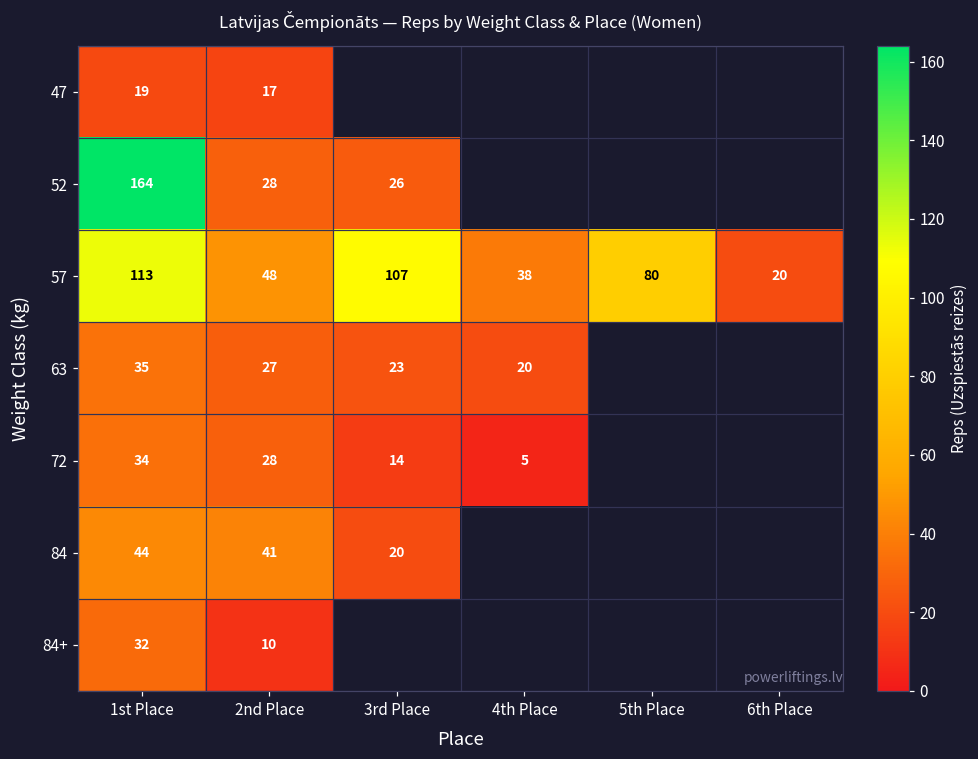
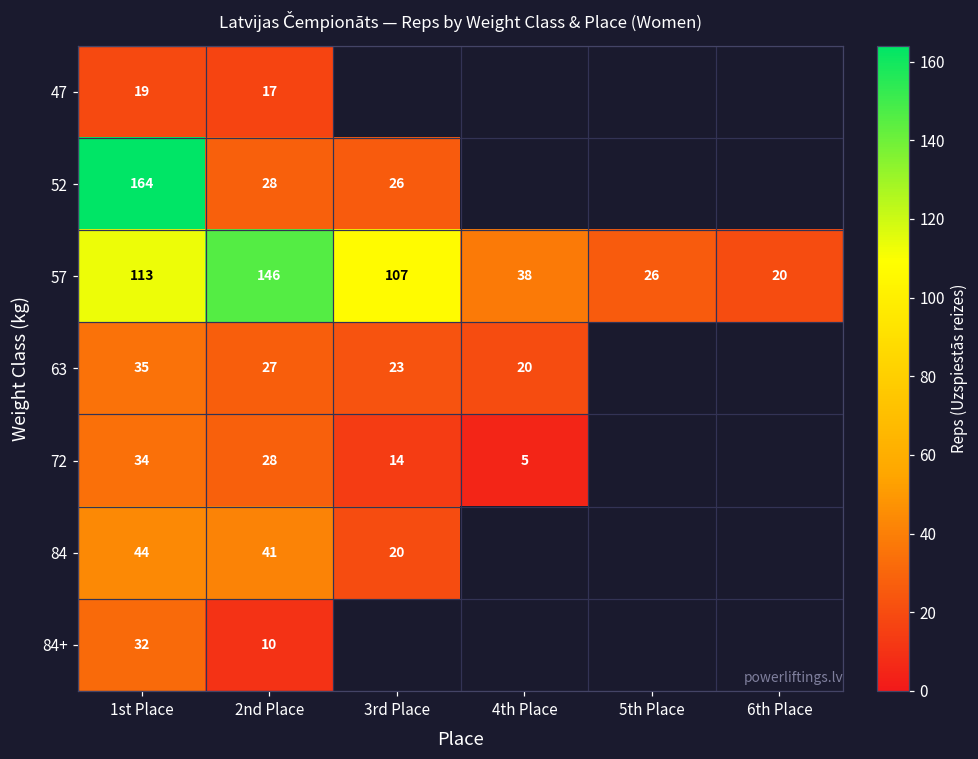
  {
    "47": {
      "1st Place": 19,
      "2nd Place": 17
    },
    "52": {
      "1st Place": 164,
      "2nd Place": 28,
      "3rd Place": 26
    },
    "57": {
      "1st Place": 113,
-     "2nd Place": 48,
+     "2nd Place": 146,
      "3rd Place": 107,
      "4th Place": 38,
-     "5th Place": 80,
+     "5th Place": 26,
      "6th Place": 20
    },
    "63": {
      "1st Place": 35,
      "2nd Place": 27,
      "3rd Place": 23,
      "4th Place": 20
    },
    "72": {
      "1st Place": 34,
      "2nd Place": 28,
      "3rd Place": 14,
      "4th Place": 5
    },
    "84": {
      "1st Place": 44,
      "2nd Place": 41,
      "3rd Place": 20
    },
    "84+": {
      "1st Place": 32,
      "2nd Place": 10
    }
  }
